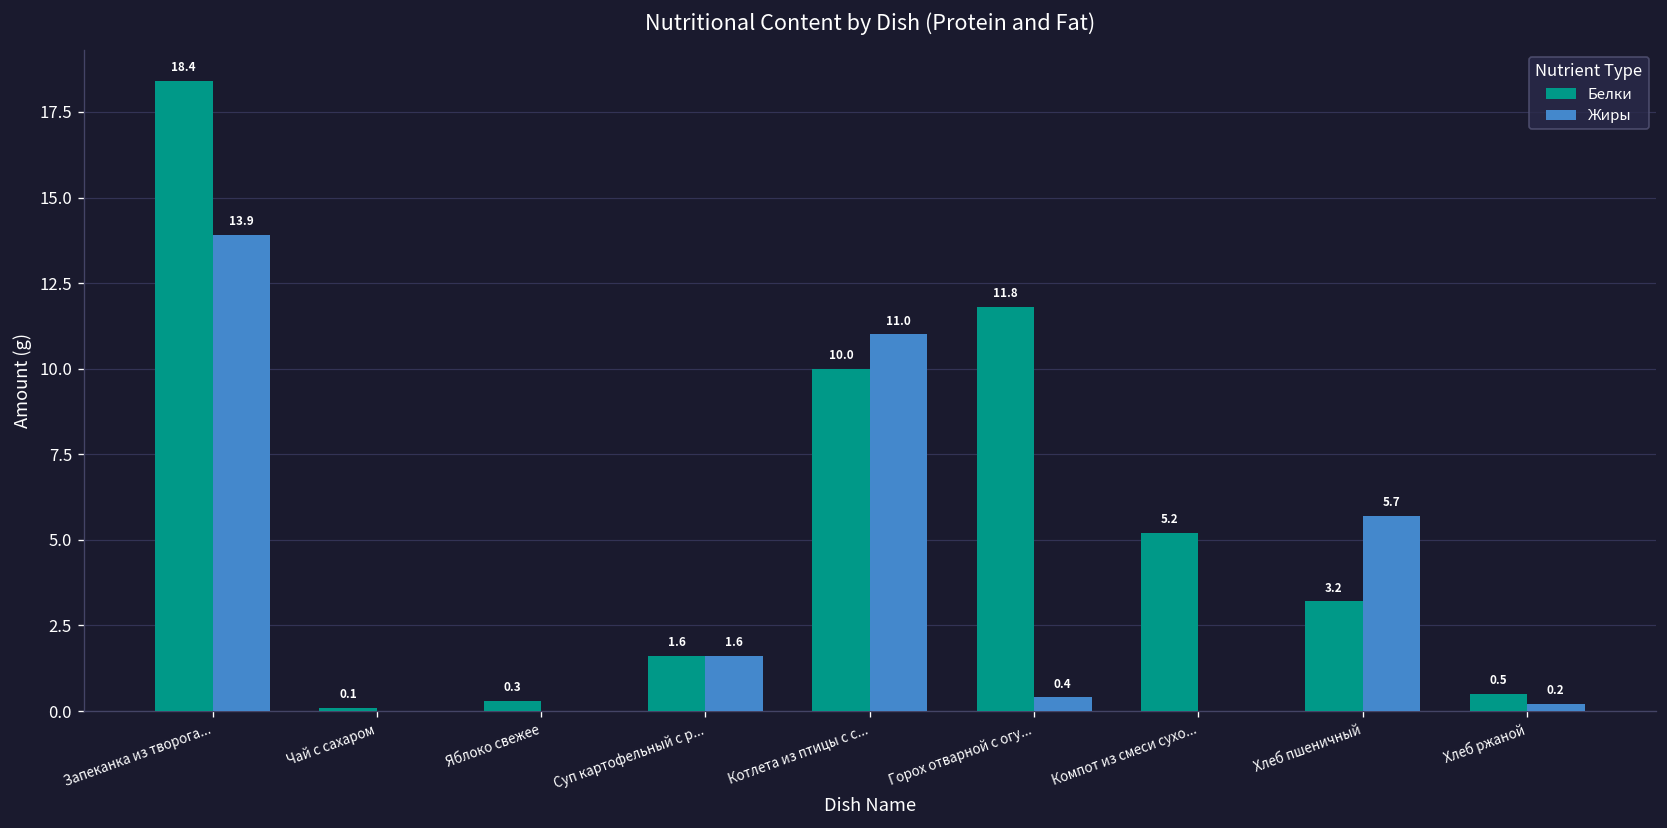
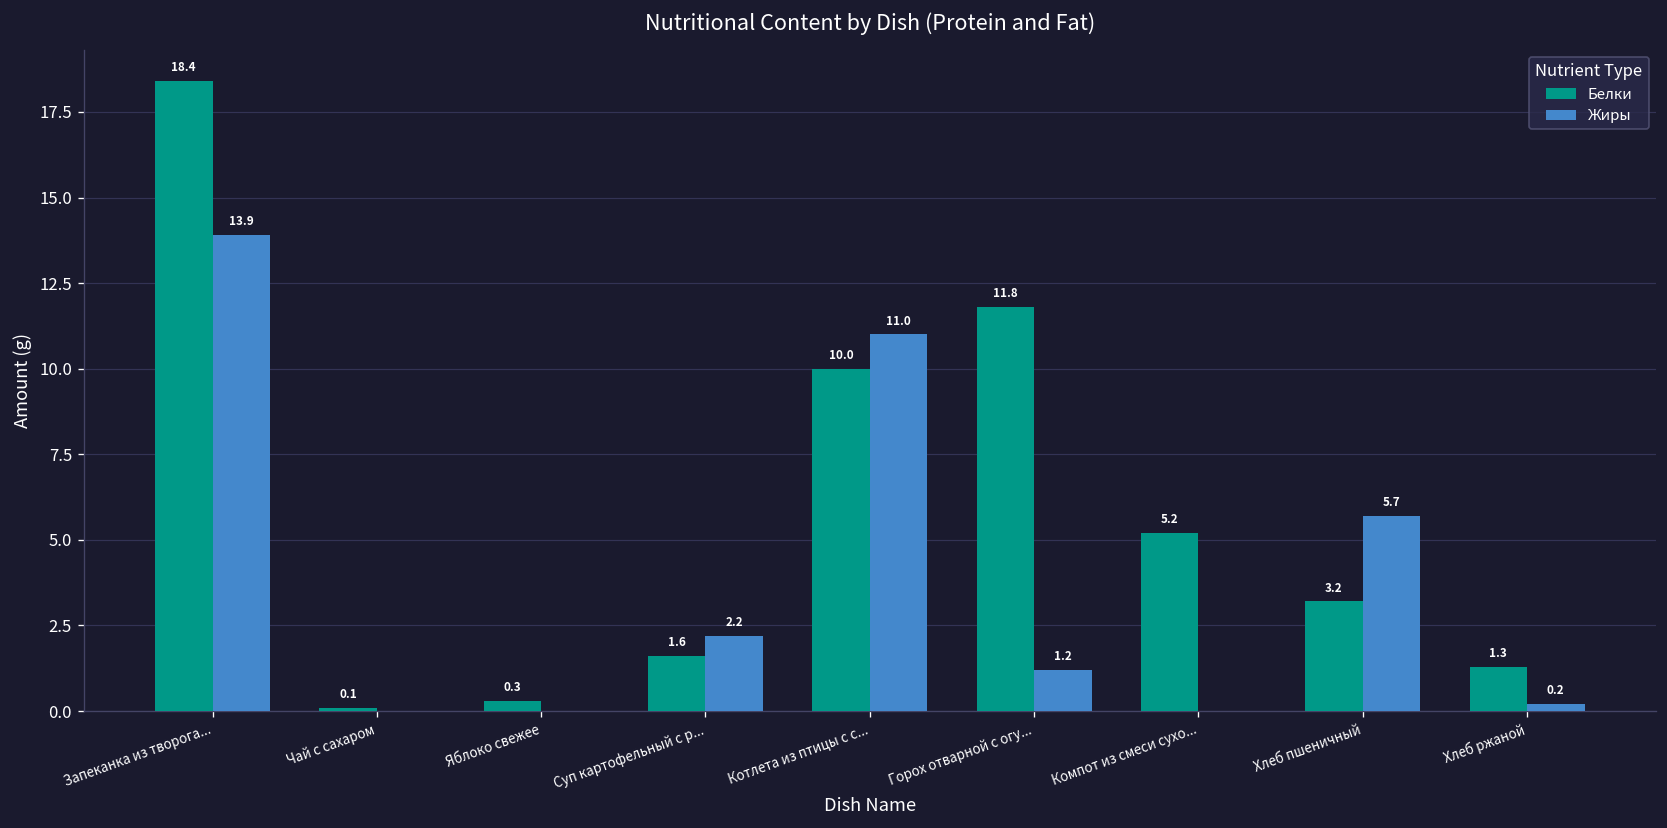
  {
    "Белки": {
      "Запеканка из творога...": 18.4,
      "Чай с сахаром": 0.1,
      "Яблоко свежее": 0.3,
      "Суп картофельный с р...": 1.6,
      "Котлета из птицы с с...": 10.0,
      "Горох отварной с огу...": 11.8,
      "Компот из смеси сухо...": 5.2,
      "Хлеб пшеничный": 3.2,
-     "Хлеб ржаной": 0.5
+     "Хлеб ржаной": 1.3
    },
    "Жиры": {
      "Запеканка из творога...": 13.9,
-     "Суп картофельный с р...": 1.6,
+     "Суп картофельный с р...": 2.2,
      "Котлета из птицы с с...": 11.0,
-     "Горох отварной с огу...": 0.4,
+     "Горох отварной с огу...": 1.2,
      "Хлеб пшеничный": 5.7,
      "Хлеб ржаной": 0.2
    }
  }
